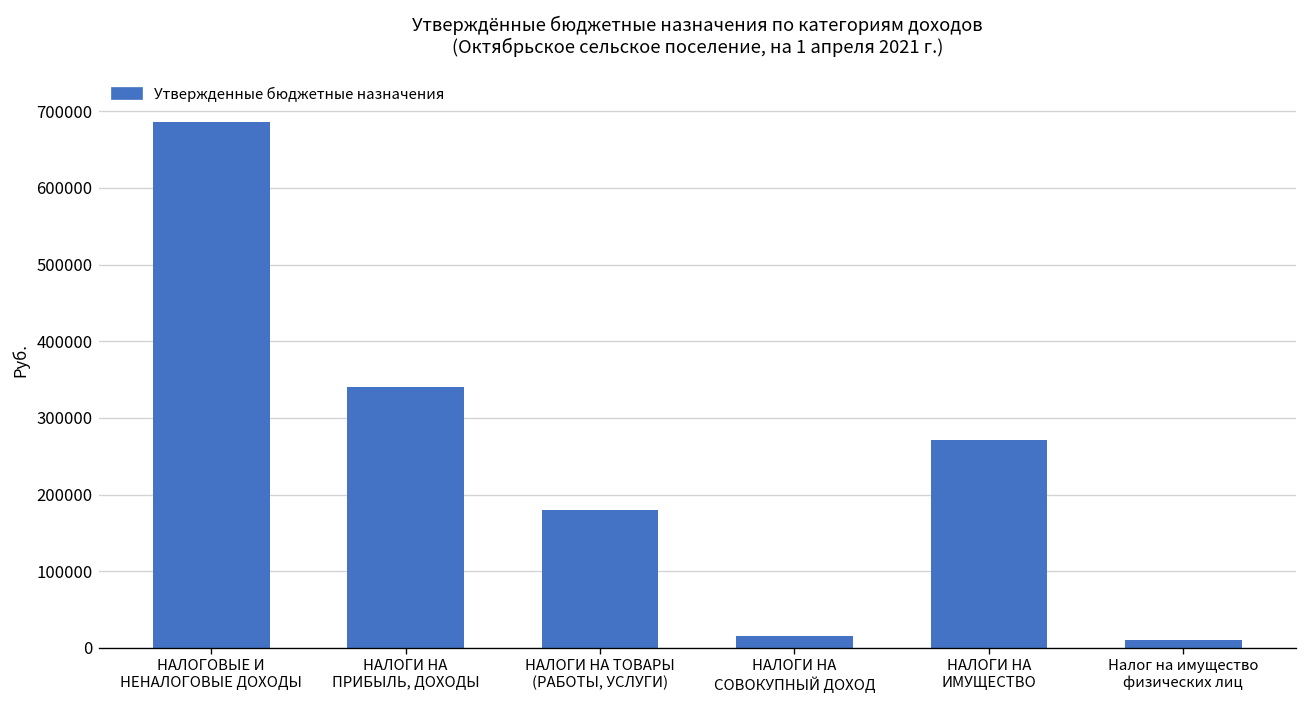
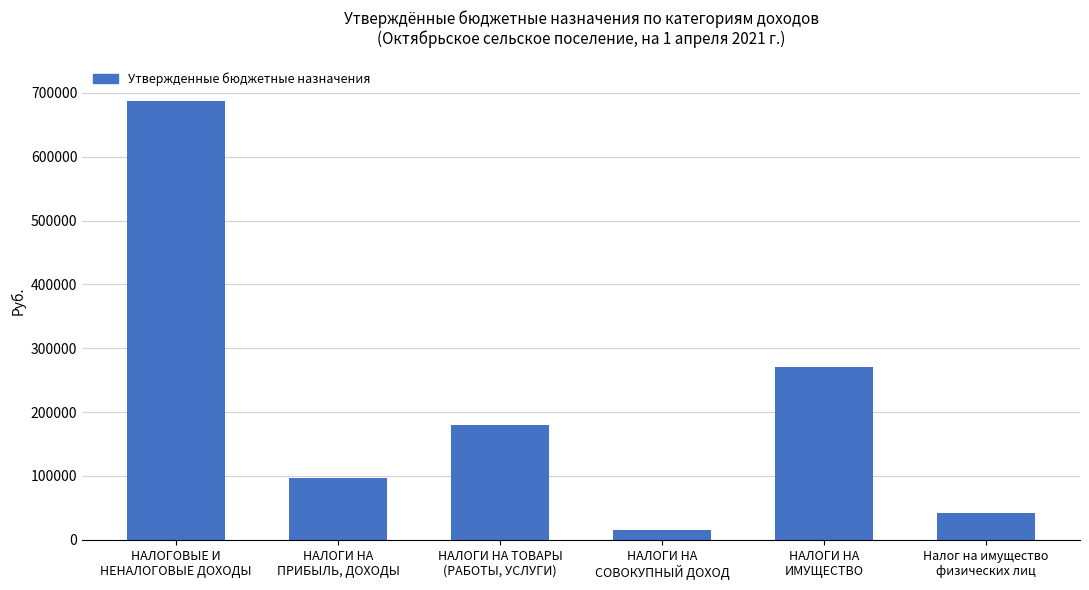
  {
    "НАЛОГОВЫЕ И НЕНАЛОГОВЫЕ ДОХОДЫ": 690000,
-   "НАЛОГИ НА ПРИБЫЛЬ, ДОХОДЫ": 340000,
+   "НАЛОГИ НА ПРИБЫЛЬ, ДОХОДЫ": 100000,
    "НАЛОГИ НА ТОВАРЫ (РАБОТЫ, УСЛУГИ)": 180000,
    "НАЛОГИ НА СОВОКУПНЫЙ ДОХОД": 20000,
    "НАЛОГИ НА ИМУЩЕСТВО": 270000,
-   "Налог на имущество физических лиц": 10000
+   "Налог на имущество физических лиц": 40000
  }
